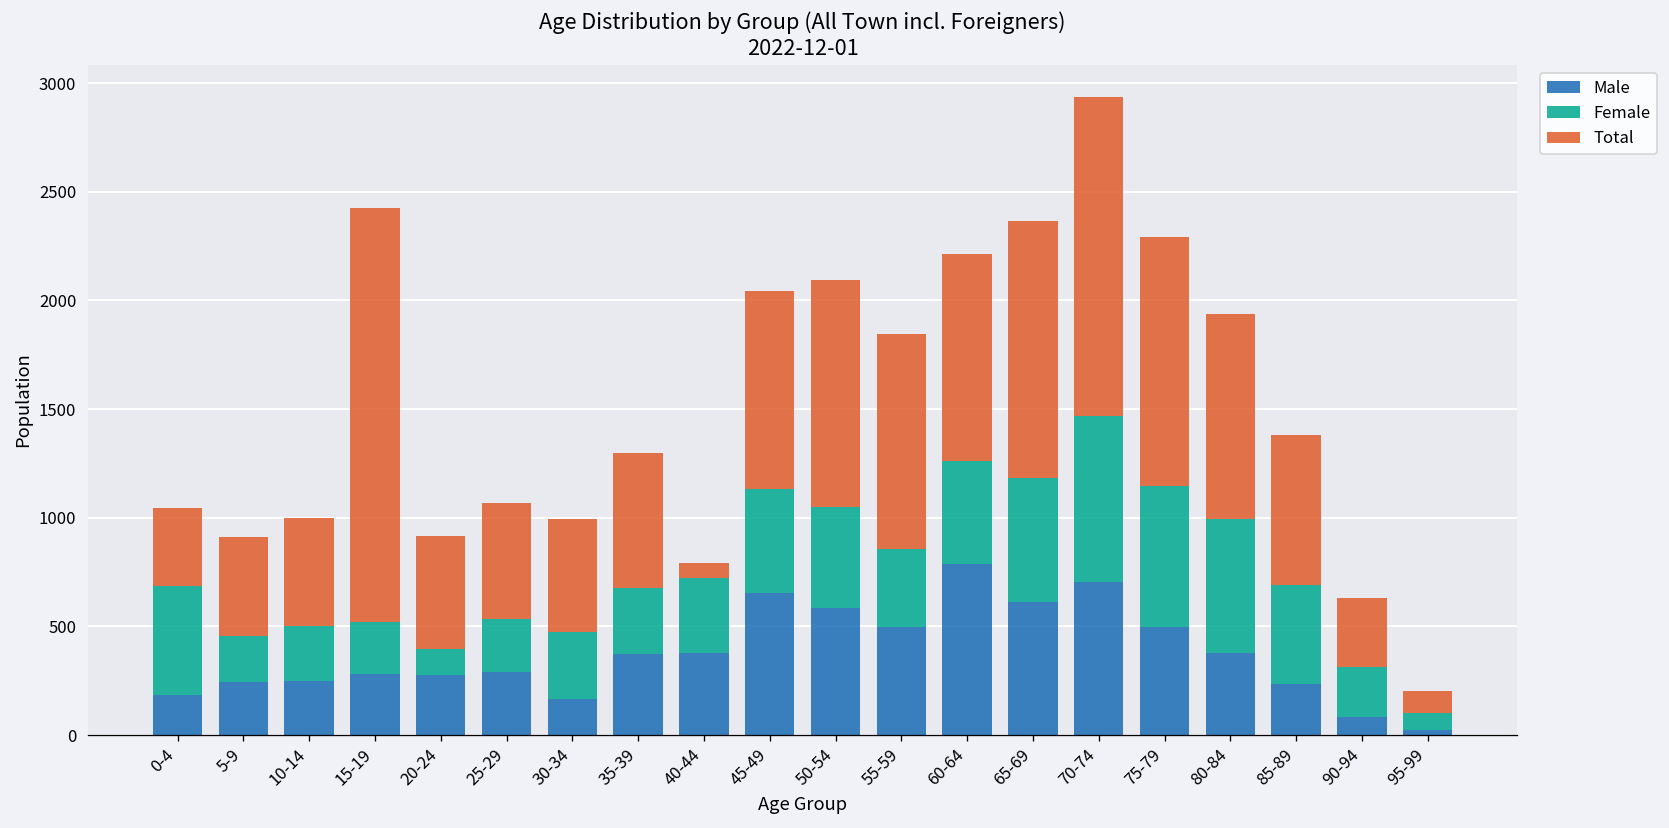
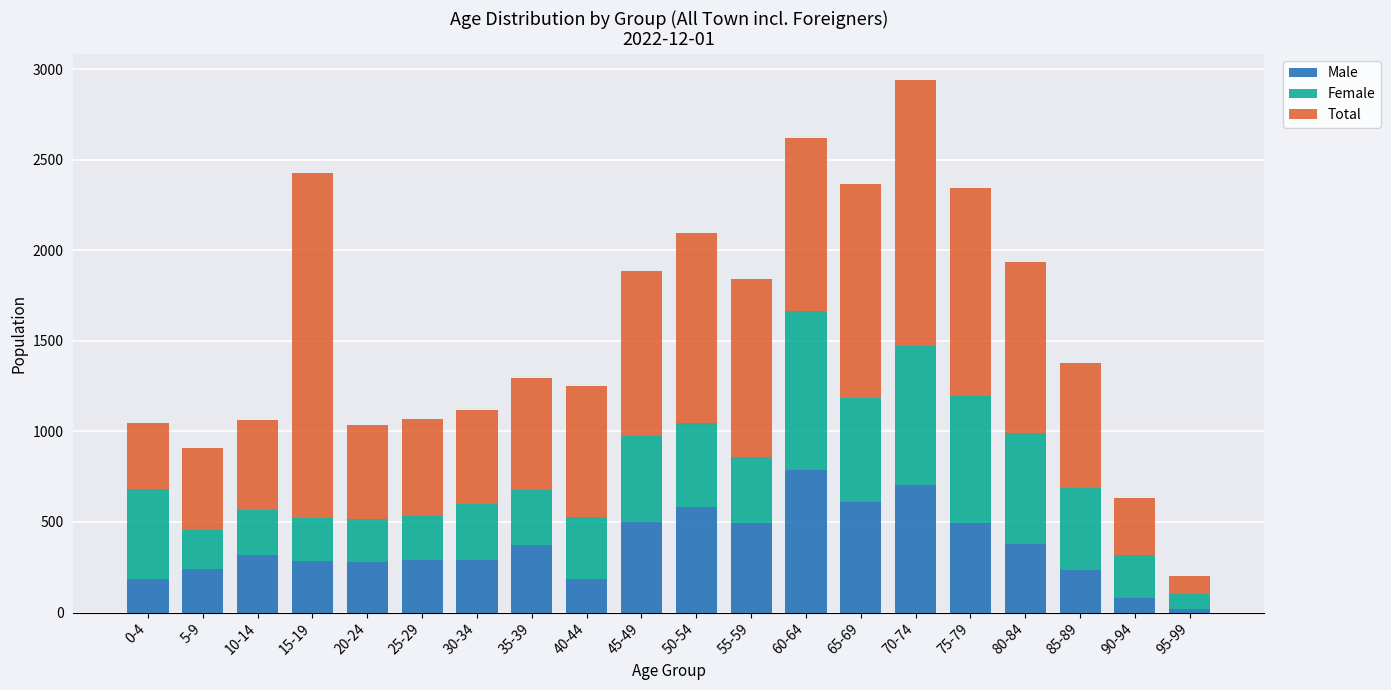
  {
    "Male": {
      "0-4": 190,
      "5-9": 240,
-     "10-14": 250,
+     "10-14": 320,
      "15-19": 280,
      "20-24": 280,
      "25-29": 290,
-     "30-34": 170,
+     "30-34": 290,
      "35-39": 380,
-     "40-44": 380,
-     "45-49": 660,
+     "40-44": 180,
+     "45-49": 500,
      "50-54": 590,
      "55-59": 500,
      "60-64": 790,
      "65-69": 610,
      "70-74": 700,
      "75-79": 500,
      "80-84": 380,
      "85-89": 240,
      "90-94": 80,
      "95-99": 20
    },
    "Female": {
      "0-4": 500,
      "5-9": 210,
      "10-14": 250,
      "15-19": 240,
-     "20-24": 120,
+     "20-24": 240,
      "25-29": 240,
      "30-34": 310,
      "35-39": 300,
      "40-44": 350,
      "45-49": 480,
      "50-54": 460,
      "55-59": 360,
-     "60-64": 470,
+     "60-64": 880,
      "65-69": 570,
      "70-74": 770,
-     "75-79": 650,
+     "75-79": 700,
      "80-84": 620,
      "85-89": 450,
      "90-94": 230,
      "95-99": 80
    },
    "Total": {
      "0-4": 360,
      "5-9": 460,
      "10-14": 500,
      "15-19": 1910,
      "20-24": 520,
      "25-29": 540,
      "30-34": 520,
      "35-39": 620,
-     "40-44": 70,
+     "40-44": 720,
      "45-49": 910,
      "50-54": 1050,
      "55-59": 990,
      "60-64": 950,
      "65-69": 1180,
      "70-74": 1470,
      "75-79": 1150,
      "80-84": 940,
      "85-89": 690,
      "90-94": 320,
      "95-99": 100
    }
  }
